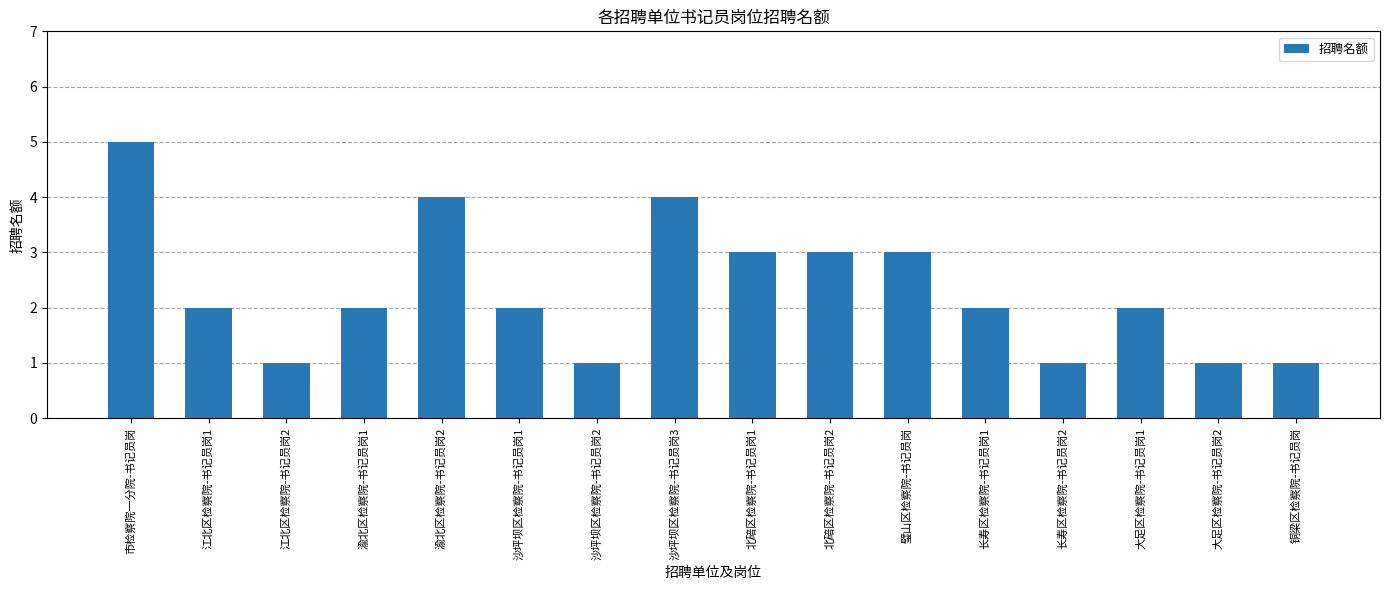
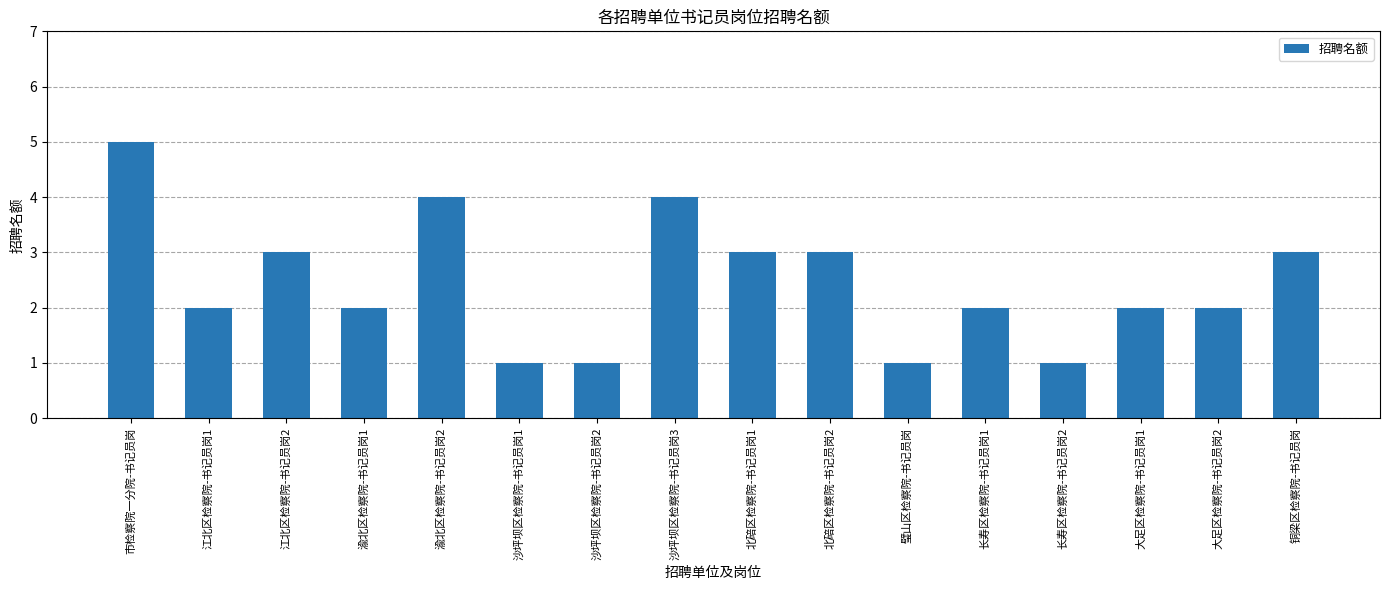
  {
    "市检察院一分院-书记员岗": 5,
    "江北区检察院-书记员岗1": 2,
-   "江北区检察院-书记员岗2": 1,
+   "江北区检察院-书记员岗2": 3,
    "渝北区检察院-书记员岗1": 2,
    "渝北区检察院-书记员岗2": 4,
-   "沙坪坝区检察院-书记员岗1": 2,
+   "沙坪坝区检察院-书记员岗1": 1,
    "沙坪坝区检察院-书记员岗2": 1,
    "沙坪坝区检察院-书记员岗3": 4,
    "北碚区检察院-书记员岗1": 3,
    "北碚区检察院-书记员岗2": 3,
-   "璧山区检察院-书记员岗": 3,
+   "璧山区检察院-书记员岗": 1,
    "长寿区检察院-书记员岗1": 2,
    "长寿区检察院-书记员岗2": 1,
    "大足区检察院-书记员岗1": 2,
-   "大足区检察院-书记员岗2": 1,
-   "铜梁区检察院-书记员岗": 1
+   "大足区检察院-书记员岗2": 2,
+   "铜梁区检察院-书记员岗": 3
  }
